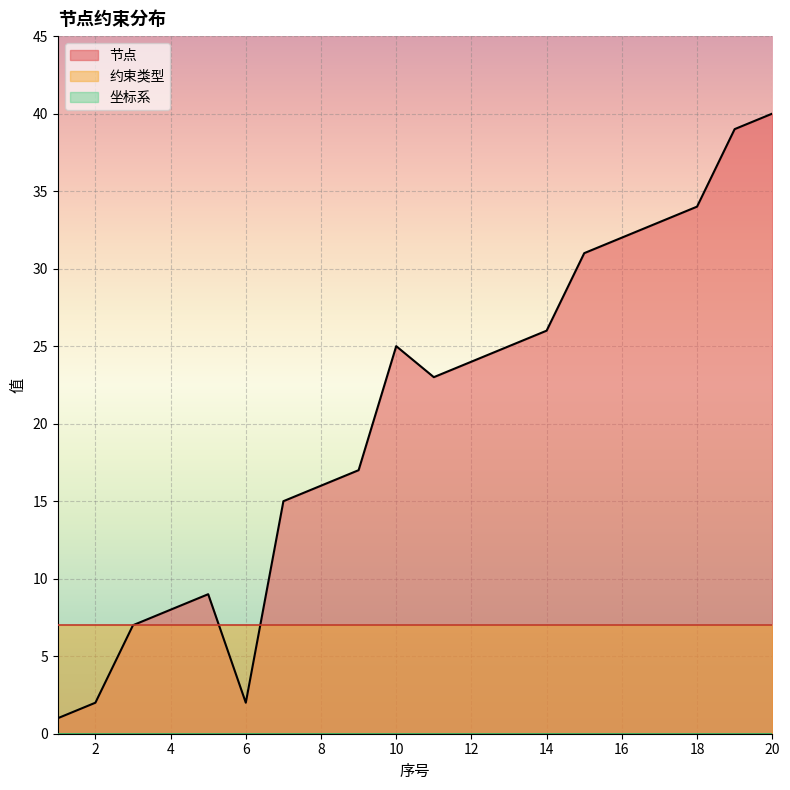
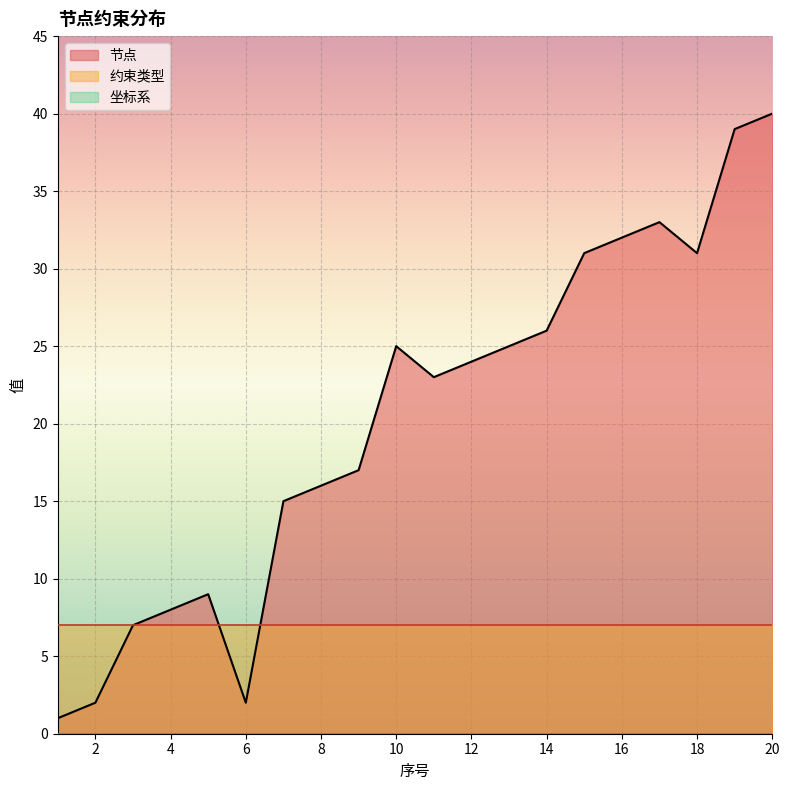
  {
    "节点": {
      "2": 2,
      "4": 8,
      "6": 2,
      "8": 16,
      "10": 25,
      "12": 24,
      "14": 26,
      "16": 32,
-     "18": 34,
+     "18": 31,
      "20": 40
    },
    "约束类型": {
      "2": 7,
      "4": 7,
      "6": 7,
      "8": 7,
      "10": 7,
      "12": 7,
      "14": 7,
      "16": 7,
      "18": 7,
      "20": 7
    },
    "坐标系": {
      "2": 0,
      "4": 0,
      "6": 0,
      "8": 0,
      "10": 0,
      "12": 0,
      "14": 0,
      "16": 0,
      "18": 0,
      "20": 0
    }
  }
